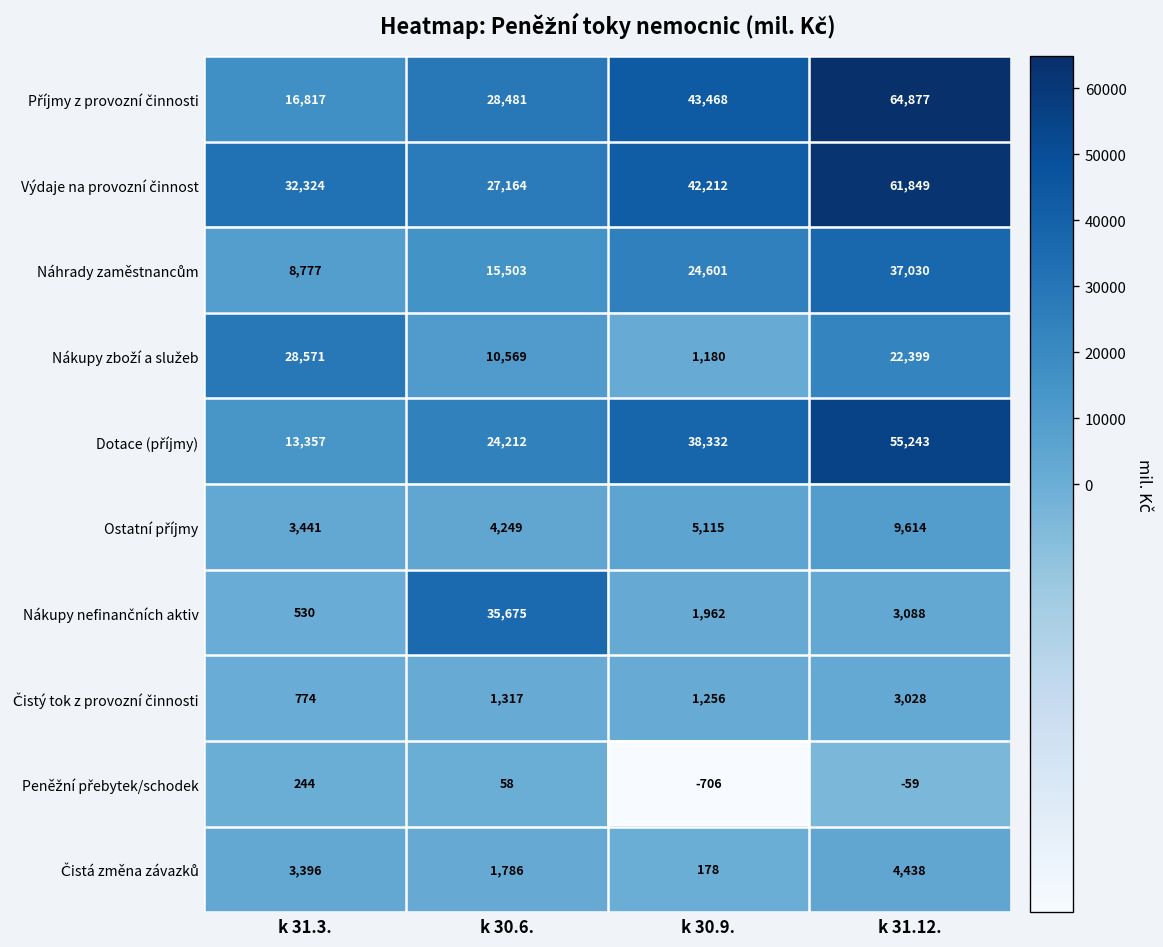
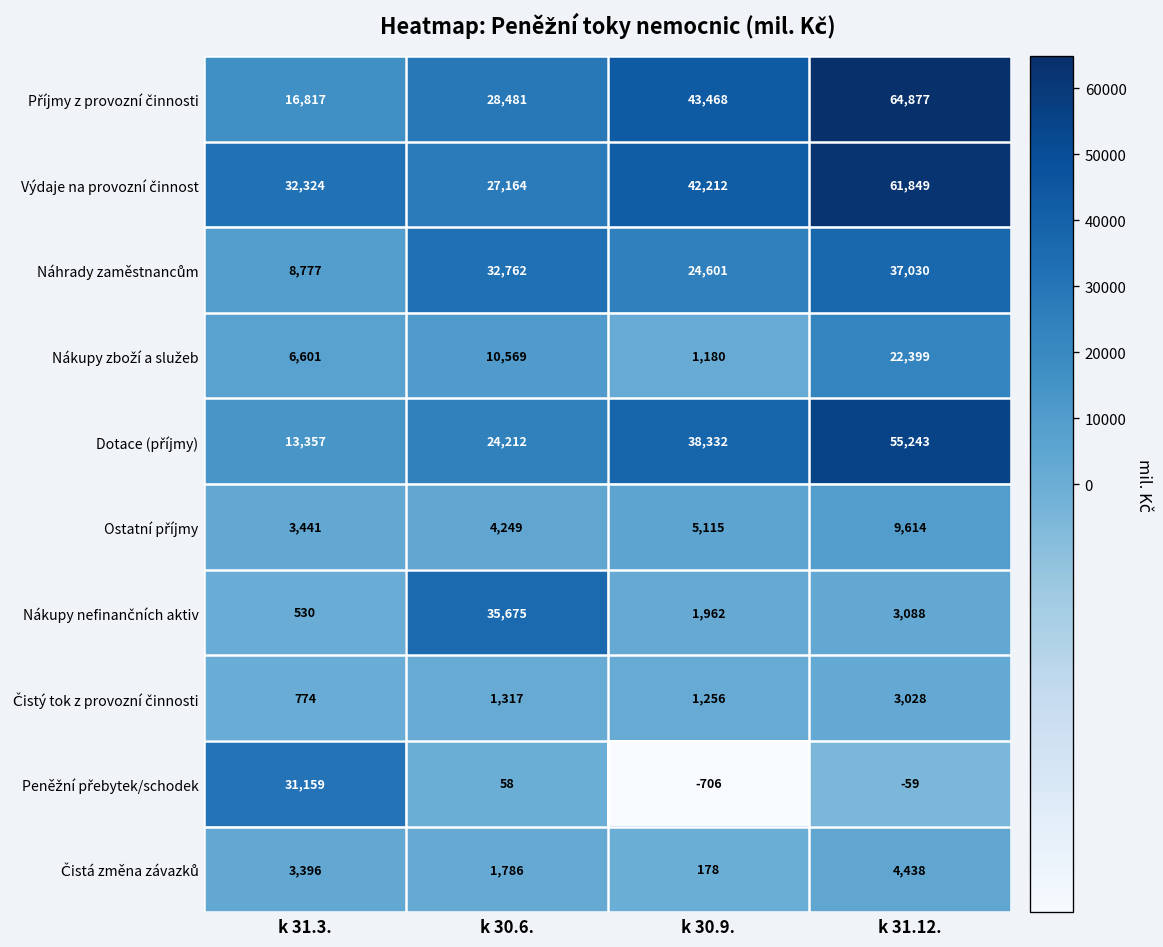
  {
    "Příjmy z provozní činnosti": {
      "k 31.3.": "16,817",
      "k 30.6.": "28,481",
      "k 30.9.": "43,468",
      "k 31.12.": "64,877"
    },
    "Výdaje na provozní činnost": {
      "k 31.3.": "32,324",
      "k 30.6.": "27,164",
      "k 30.9.": "42,212",
      "k 31.12.": "61,849"
    },
    "Náhrady zaměstnancům": {
      "k 31.3.": "8,777",
-     "k 30.6.": "15,503",
+     "k 30.6.": "32,762",
      "k 30.9.": "24,601",
      "k 31.12.": "37,030"
    },
    "Nákupy zboží a služeb": {
-     "k 31.3.": "28,571",
+     "k 31.3.": "6,601",
      "k 30.6.": "10,569",
      "k 30.9.": "1,180",
      "k 31.12.": "22,399"
    },
    "Dotace (příjmy)": {
      "k 31.3.": "13,357",
      "k 30.6.": "24,212",
      "k 30.9.": "38,332",
      "k 31.12.": "55,243"
    },
    "Ostatní příjmy": {
      "k 31.3.": "3,441",
      "k 30.6.": "4,249",
      "k 30.9.": "5,115",
      "k 31.12.": "9,614"
    },
    "Nákupy nefinančních aktiv": {
      "k 31.3.": "530",
      "k 30.6.": "35,675",
      "k 30.9.": "1,962",
      "k 31.12.": "3,088"
    },
    "Čistý tok z provozní činnosti": {
      "k 31.3.": "774",
      "k 30.6.": "1,317",
      "k 30.9.": "1,256",
      "k 31.12.": "3,028"
    },
    "Peněžní přebytek/schodek": {
-     "k 31.3.": "244",
+     "k 31.3.": "31,159",
      "k 30.6.": "58",
      "k 30.9.": "-706",
      "k 31.12.": "-59"
    },
    "Čistá změna závazků": {
      "k 31.3.": "3,396",
      "k 30.6.": "1,786",
      "k 30.9.": "178",
      "k 31.12.": "4,438"
    }
  }
